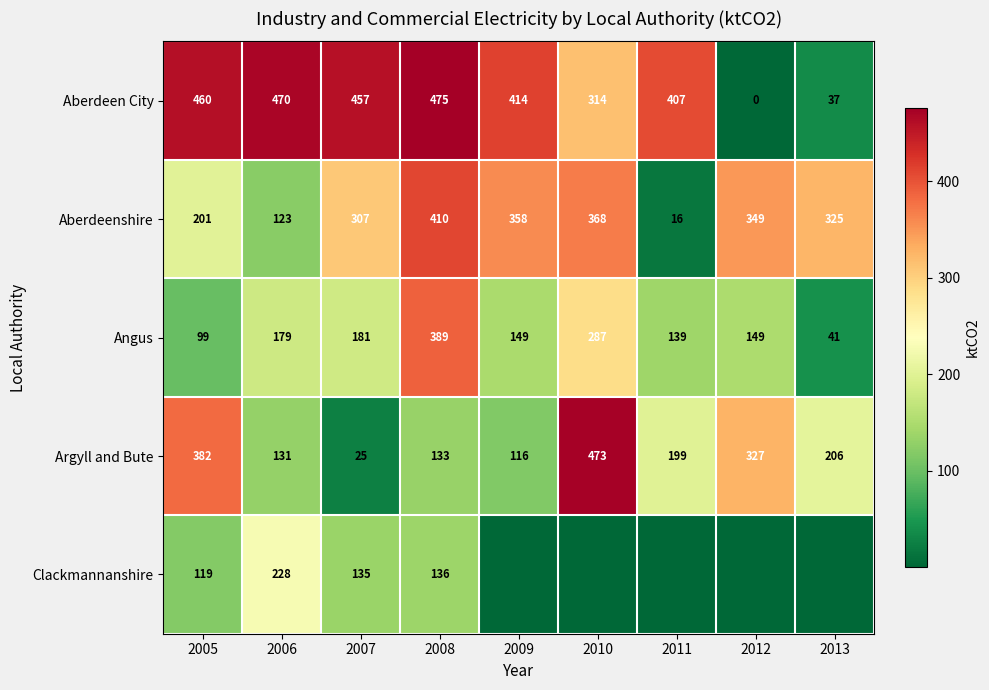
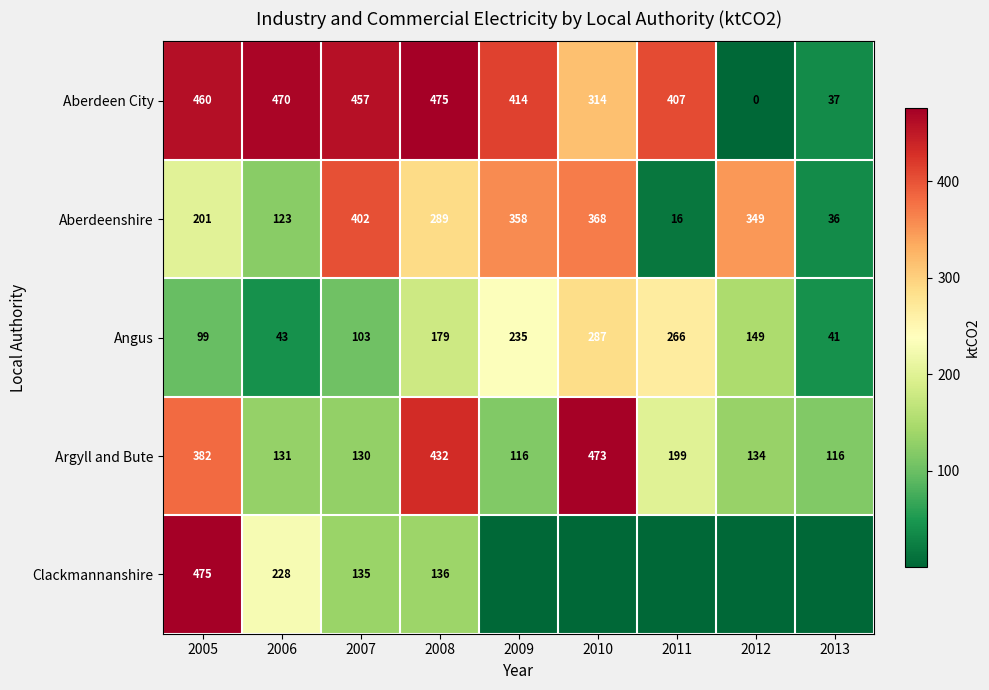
  {
    "Aberdeen City": {
      "2005": 460,
      "2006": 470,
      "2007": 457,
      "2008": 475,
      "2009": 414,
      "2010": 314,
      "2011": 407,
      "2012": 0,
      "2013": 37
    },
    "Aberdeenshire": {
      "2005": 201,
      "2006": 123,
-     "2007": 307,
-     "2008": 410,
+     "2007": 402,
+     "2008": 289,
      "2009": 358,
      "2010": 368,
      "2011": 16,
      "2012": 349,
-     "2013": 325
+     "2013": 36
    },
    "Angus": {
      "2005": 99,
-     "2006": 179,
-     "2007": 181,
-     "2008": 389,
-     "2009": 149,
+     "2006": 43,
+     "2007": 103,
+     "2008": 179,
+     "2009": 235,
      "2010": 287,
-     "2011": 139,
+     "2011": 266,
      "2012": 149,
      "2013": 41
    },
    "Argyll and Bute": {
      "2005": 382,
      "2006": 131,
-     "2007": 25,
-     "2008": 133,
+     "2007": 130,
+     "2008": 432,
      "2009": 116,
      "2010": 473,
      "2011": 199,
-     "2012": 327,
-     "2013": 206
+     "2012": 134,
+     "2013": 116
    },
    "Clackmannanshire": {
-     "2005": 119,
+     "2005": 475,
      "2006": 228,
      "2007": 135,
      "2008": 136
    }
  }
